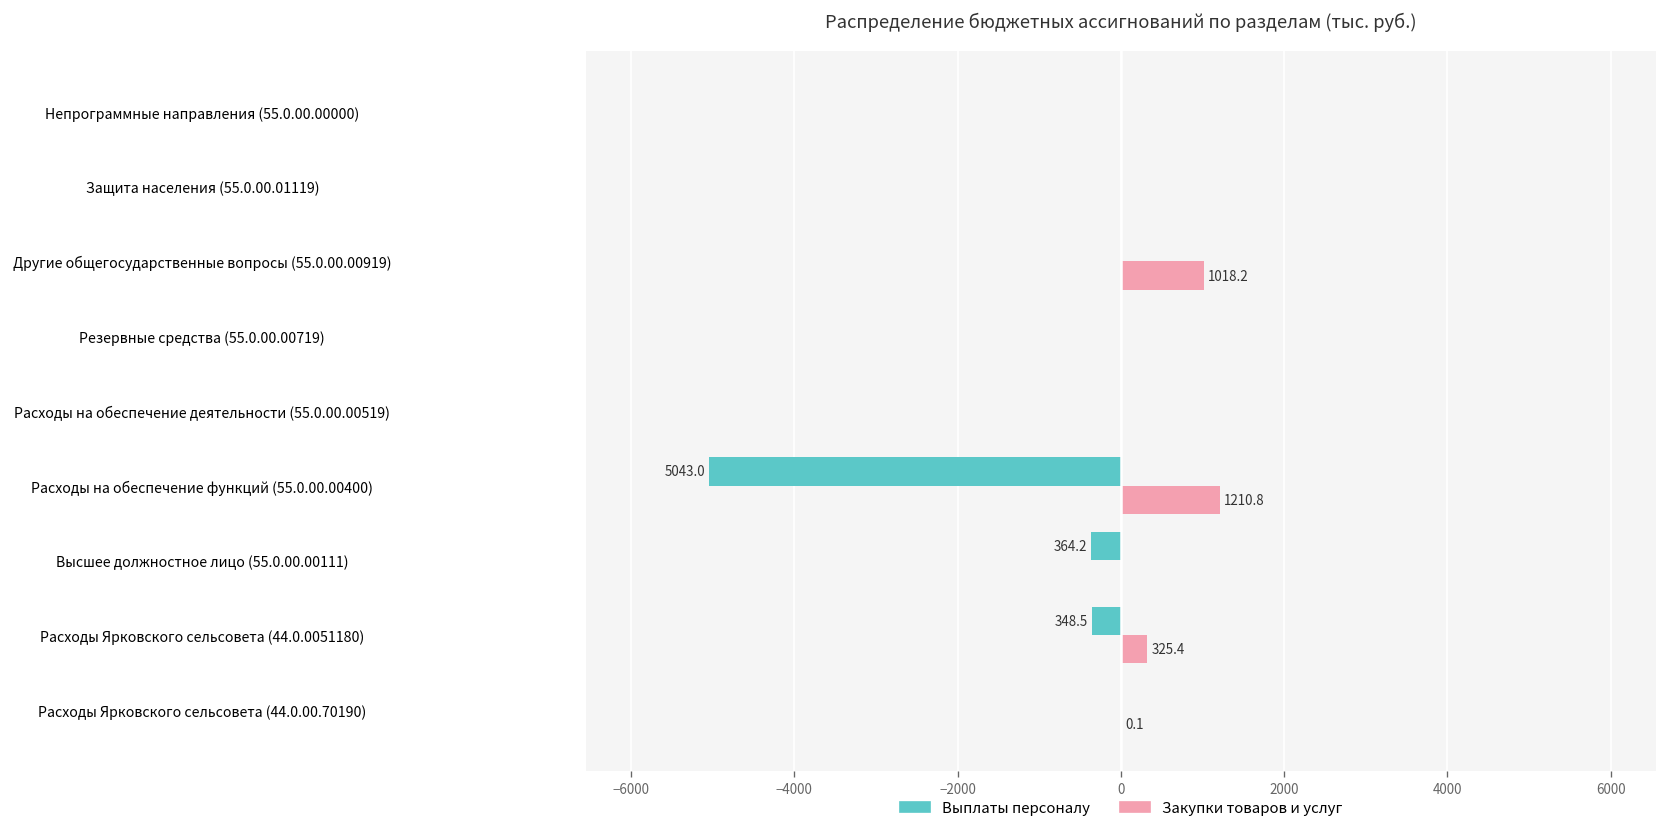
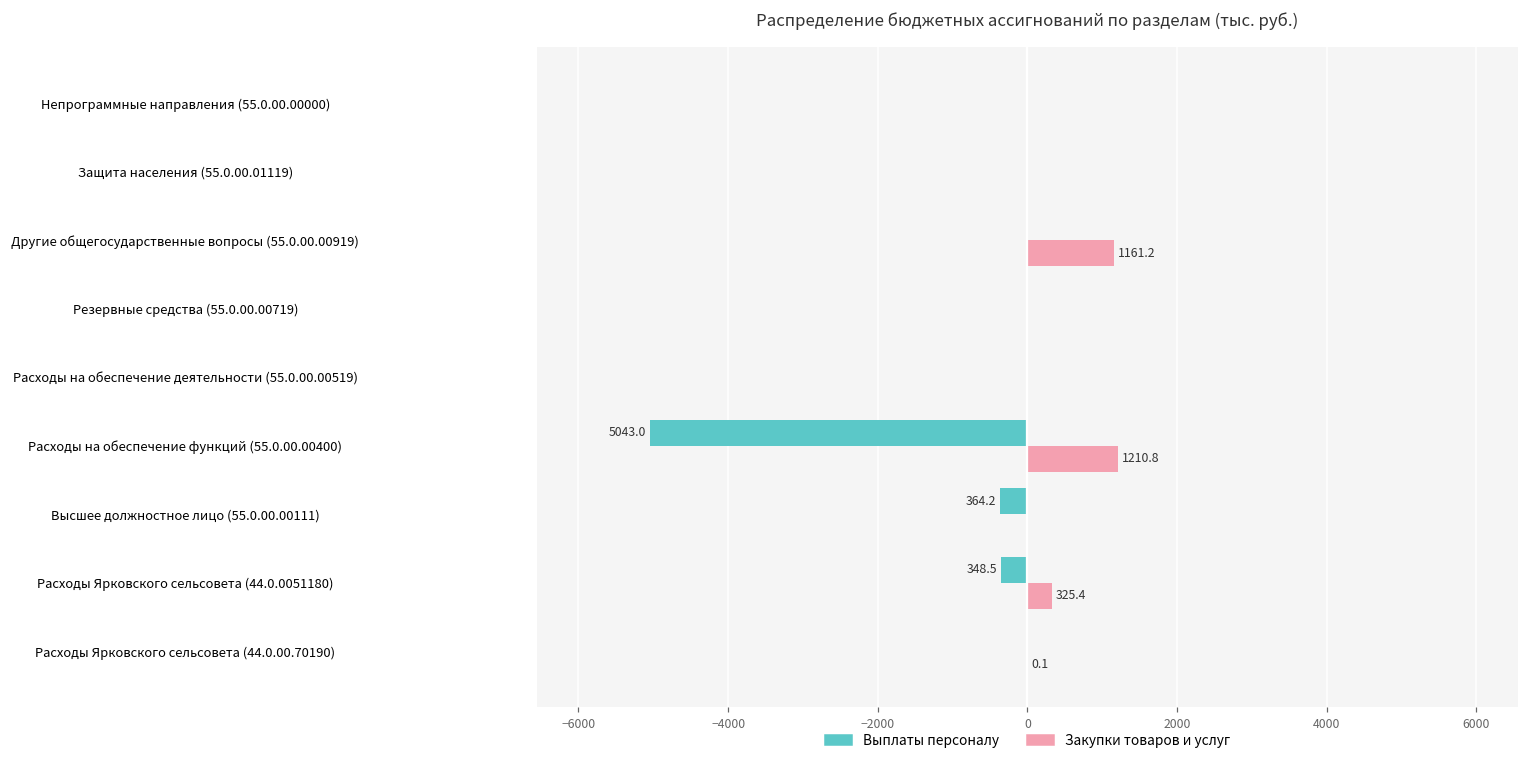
  {
    "Выплаты персоналу": {
      "Непрограммные направления (55.0.00.00000)": 0,
      "Защита населения (55.0.00.01119)": 0,
      "Другие общегосударственные вопросы (55.0.00.00919)": 0,
      "Резервные средства (55.0.00.00719)": 0,
      "Расходы на обеспечение деятельности (55.0.00.00519)": 0,
      "Расходы Ярковского сельсовета (44.0.00.70190)": 0
    },
    "Закупки товаров и услуг": {
-     "Другие общегосударственные вопросы (55.0.00.00919)": 1018.2,
+     "Другие общегосударственные вопросы (55.0.00.00919)": 1161.2,
      "Расходы на обеспечение функций (55.0.00.00400)": 1210.8,
      "Расходы Ярковского сельсовета (44.0.0051180)": 325.4,
      "Расходы Ярковского сельсовета (44.0.00.70190)": 0.1
    }
  }
